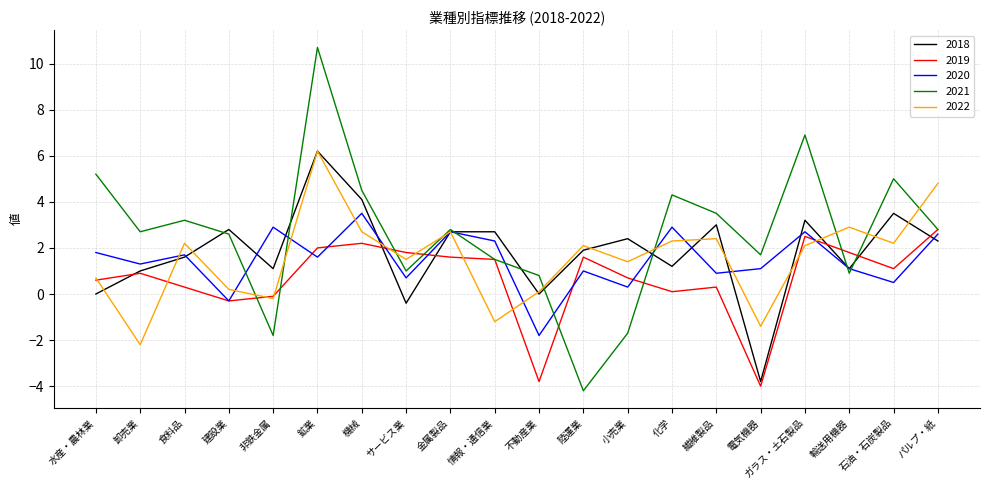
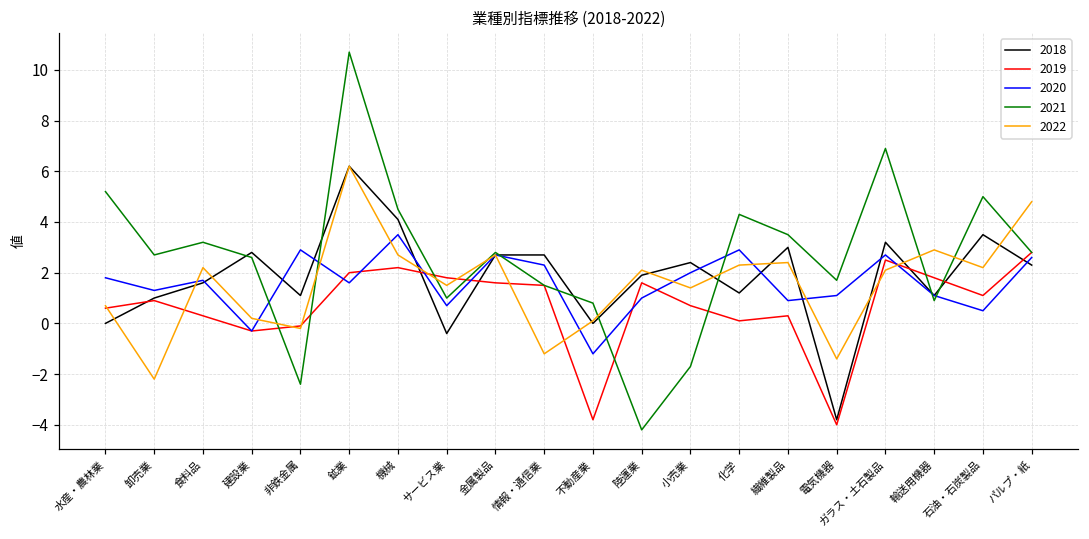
  {
    "2018": {
      "水産・農林業": 0.0,
      "建設業": 2.8,
      "非鉄金属": 1.1,
      "機械": 4.1,
      "サービス業": -0.4,
      "情報・通信業": 2.7,
      "陸運業": 1.9,
      "小売業": 2.4,
      "化学": 1.2,
      "繊維製品": 3.0,
      "電気機器": -3.8,
      "ガラス・土石製品": 3.2,
      "石油・石炭製品": 3.5,
      "パルプ・紙": 2.3
    },
    "2019": {
      "食料品": 0.3,
      "鉱業": 2.0,
      "機械": 2.2,
      "サービス業": 1.8,
      "金属製品": 1.6,
      "不動産業": -3.8,
      "陸運業": 1.6,
      "小売業": 0.7,
      "化学": 0.1,
      "繊維製品": 0.3,
      "電気機器": -4.0,
      "ガラス・土石製品": 2.5,
      "輸送用機器": 1.8,
      "石油・石炭製品": 1.1
    },
    "2020": {
      "水産・農林業": 1.8,
      "卸売業": 1.3,
      "非鉄金属": 2.9,
      "鉱業": 1.6,
      "機械": 3.5,
      "サービス業": 0.7,
      "情報・通信業": 2.3,
-     "不動産業": -1.8,
+     "不動産業": -1.2,
      "陸運業": 1.0,
-     "小売業": 0.3,
+     "小売業": 2.0,
      "化学": 2.9,
      "繊維製品": 0.9,
      "電気機器": 1.1,
      "ガラス・土石製品": 2.7,
      "石油・石炭製品": 0.5,
      "パルプ・紙": 2.6
    },
    "2021": {
      "水産・農林業": 5.2,
      "卸売業": 2.7,
      "食料品": 3.2,
      "建設業": 2.6,
-     "非鉄金属": -1.8,
+     "非鉄金属": -2.4,
      "鉱業": 10.7,
      "機械": 4.5,
      "サービス業": 1.0,
      "不動産業": 0.8,
      "陸運業": -4.2,
      "小売業": -1.7,
      "化学": 4.3,
      "繊維製品": 3.5,
      "電気機器": 1.7,
      "ガラス・土石製品": 6.9,
      "輸送用機器": 0.9,
      "石油・石炭製品": 5.0
    },
    "2022": {
      "卸売業": -2.2,
      "食料品": 2.2,
      "建設業": 0.2,
      "機械": 2.7,
      "サービス業": 1.5,
      "情報・通信業": -1.2,
      "陸運業": 2.1,
      "小売業": 1.4,
      "化学": 2.3,
      "繊維製品": 2.4,
      "電気機器": -1.4,
      "ガラス・土石製品": 2.1,
      "輸送用機器": 2.9,
      "石油・石炭製品": 2.2,
      "パルプ・紙": 4.8
    }
  }
